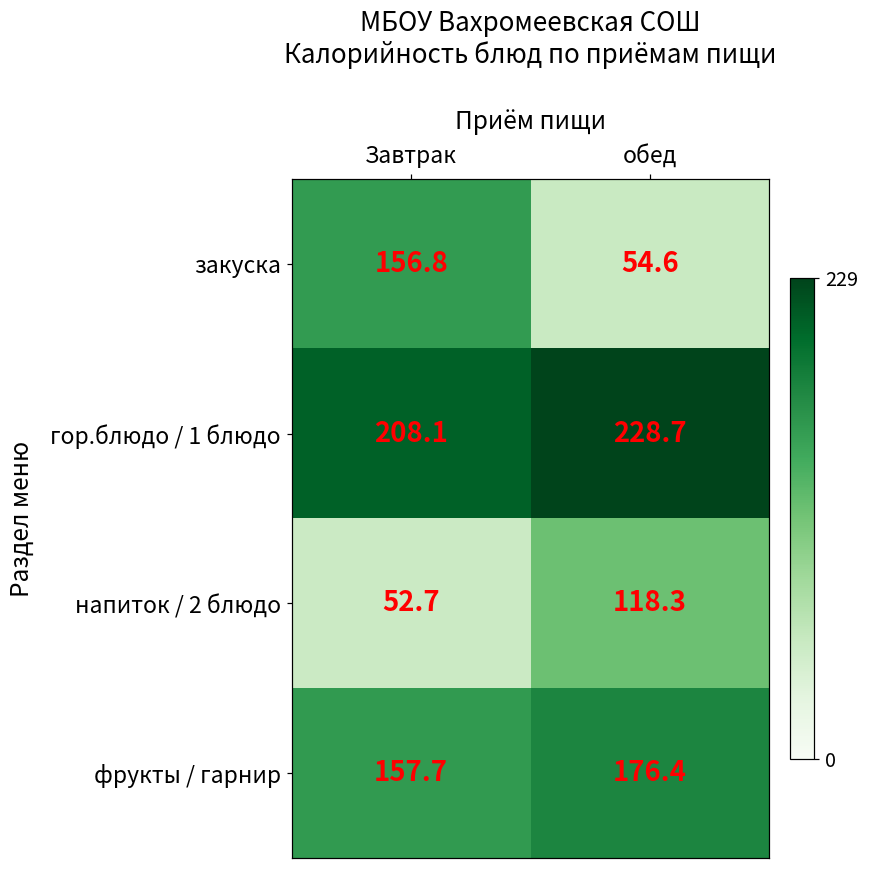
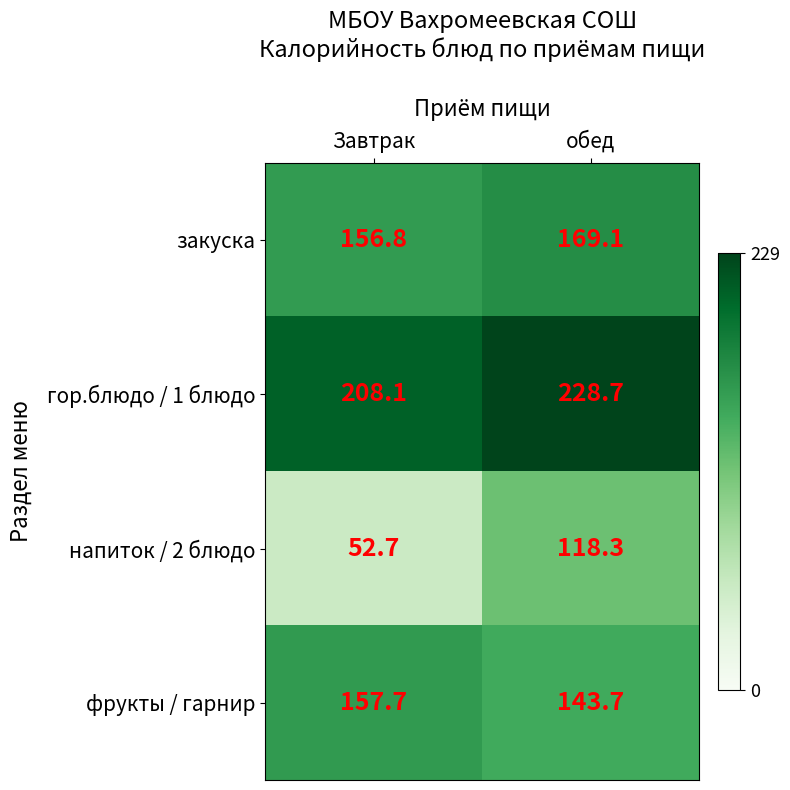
  {
    "закуска": {
      "Завтрак": 156.8,
-     "обед": 54.6
+     "обед": 169.1
    },
    "гор.блюдо / 1 блюдо": {
      "Завтрак": 208.1,
      "обед": 228.7
    },
    "напиток / 2 блюдо": {
      "Завтрак": 52.7,
      "обед": 118.3
    },
    "фрукты / гарнир": {
      "Завтрак": 157.7,
-     "обед": 176.4
+     "обед": 143.7
    }
  }
